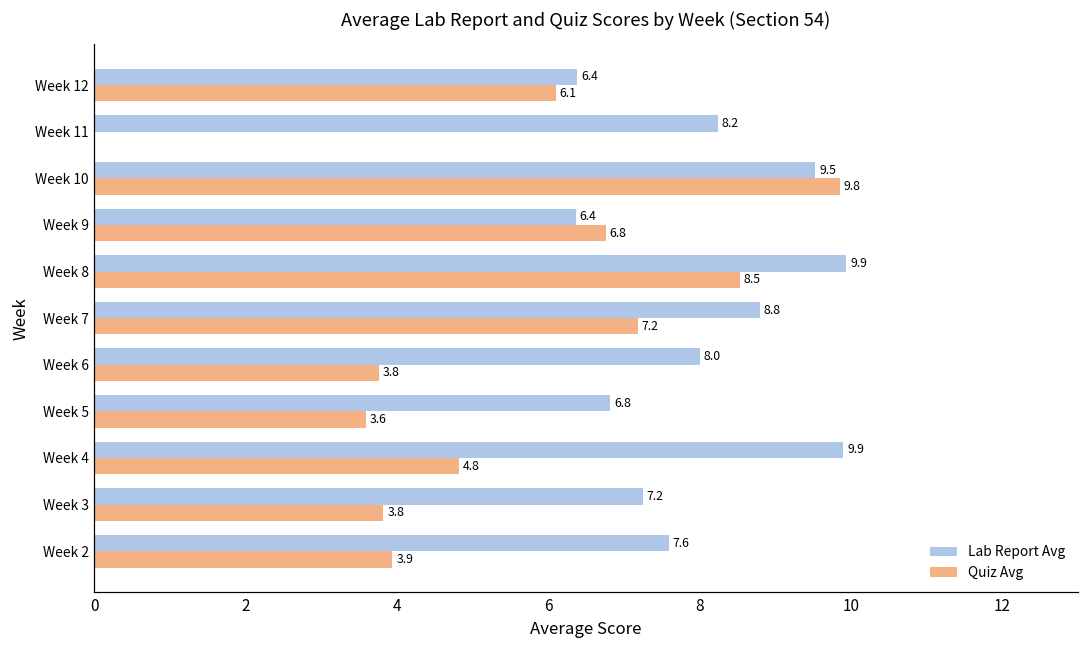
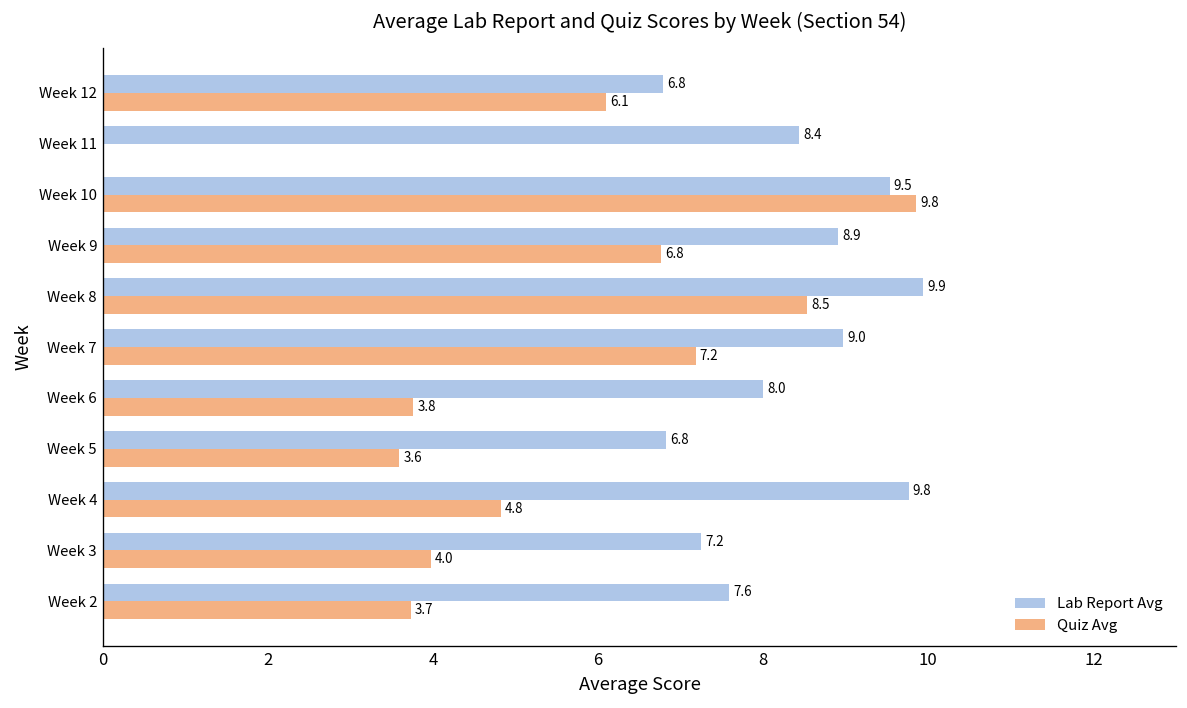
  {
    "Lab Report Avg": {
-     "Week 12": 6.4,
-     "Week 11": 8.2,
+     "Week 12": 6.8,
+     "Week 11": 8.4,
      "Week 10": 9.5,
-     "Week 9": 6.4,
+     "Week 9": 8.9,
      "Week 8": 9.9,
-     "Week 7": 8.8,
+     "Week 7": 9.0,
      "Week 6": 8.0,
      "Week 5": 6.8,
-     "Week 4": 9.9,
+     "Week 4": 9.8,
      "Week 3": 7.2,
      "Week 2": 7.6
    },
    "Quiz Avg": {
      "Week 12": 6.1,
      "Week 10": 9.8,
      "Week 9": 6.8,
      "Week 8": 8.5,
      "Week 7": 7.2,
      "Week 6": 3.8,
      "Week 5": 3.6,
      "Week 4": 4.8,
-     "Week 3": 3.8,
-     "Week 2": 3.9
+     "Week 3": 4.0,
+     "Week 2": 3.7
    }
  }
